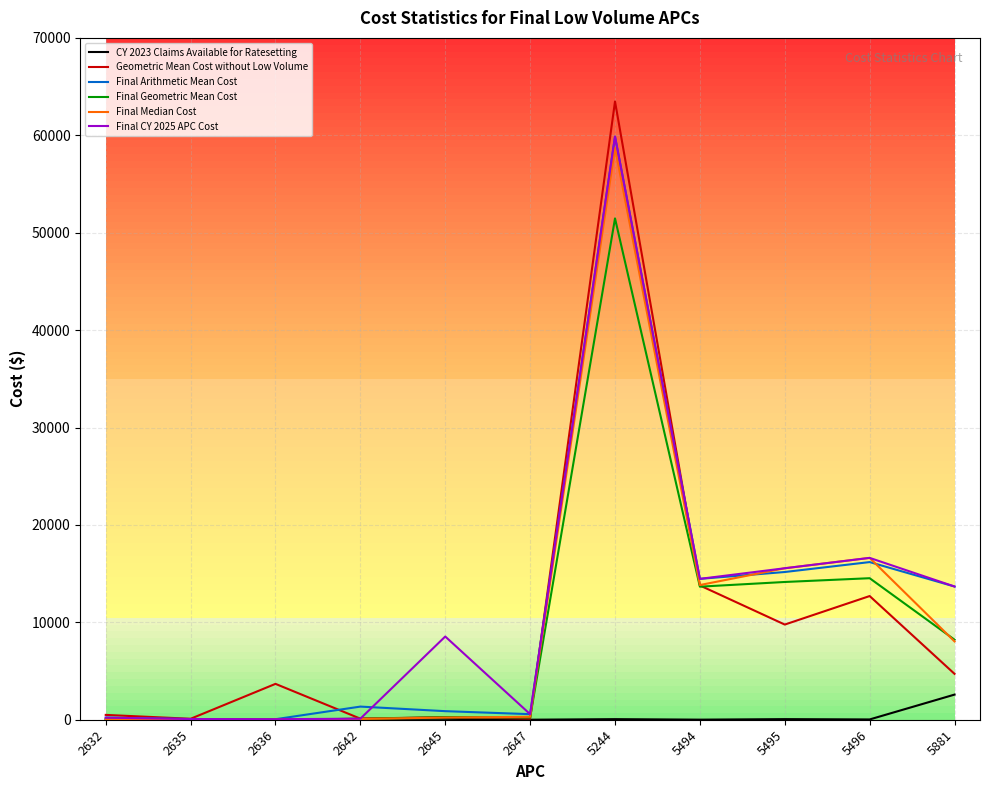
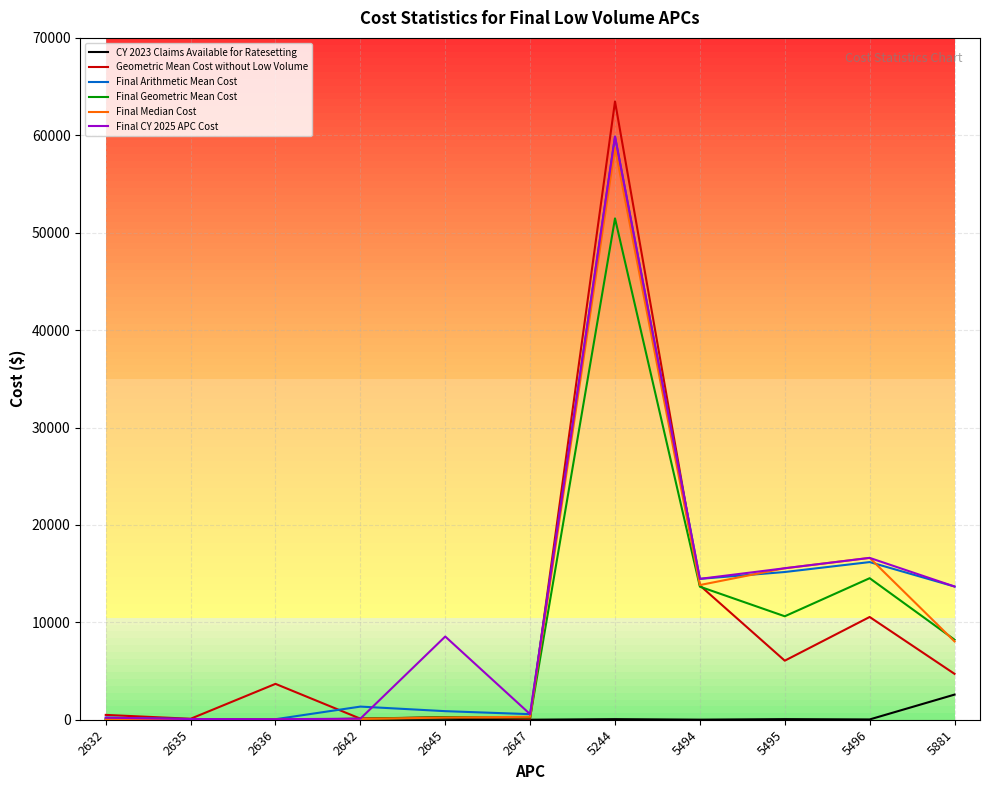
  {
    "CY 2023 Claims Available for Ratesetting": {
      "5244": 0,
      "5494": 0,
      "5495": 0,
      "5496": 0,
      "5881": 3000
    },
    "Geometric Mean Cost without Low Volume": {
      "2632": 0,
      "2636": 4000,
      "5244": 63000,
-     "5495": 10000,
-     "5496": 13000,
+     "5495": 6000,
+     "5496": 11000,
      "5881": 5000
    },
    "Final Arithmetic Mean Cost": {
      "2642": 1000,
      "2645": 1000,
      "5495": 15000,
      "5496": 16000
    },
    "Final Geometric Mean Cost": {
      "5244": 51000,
-     "5495": 14000,
+     "5495": 11000,
      "5496": 15000
    },
    "Final Median Cost": {
      "5244": 59000
    },
    "Final CY 2025 APC Cost": {
      "2645": 9000
    }
  }
